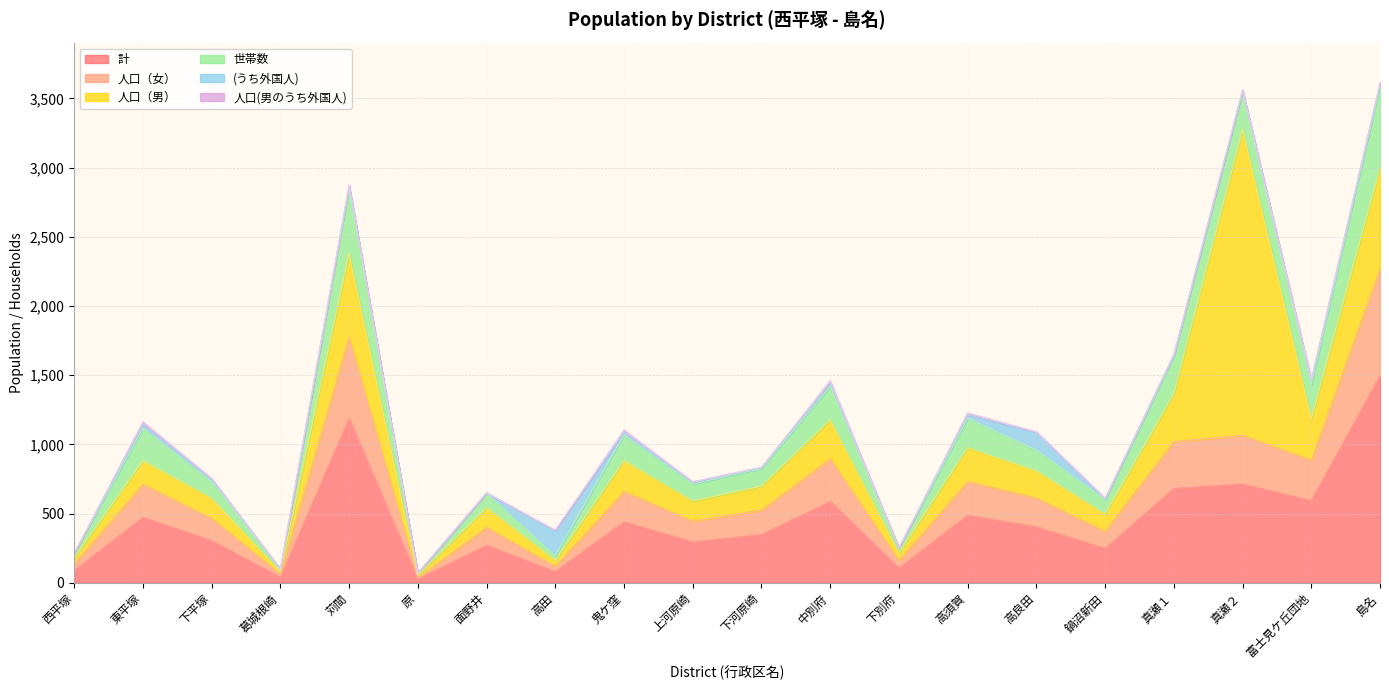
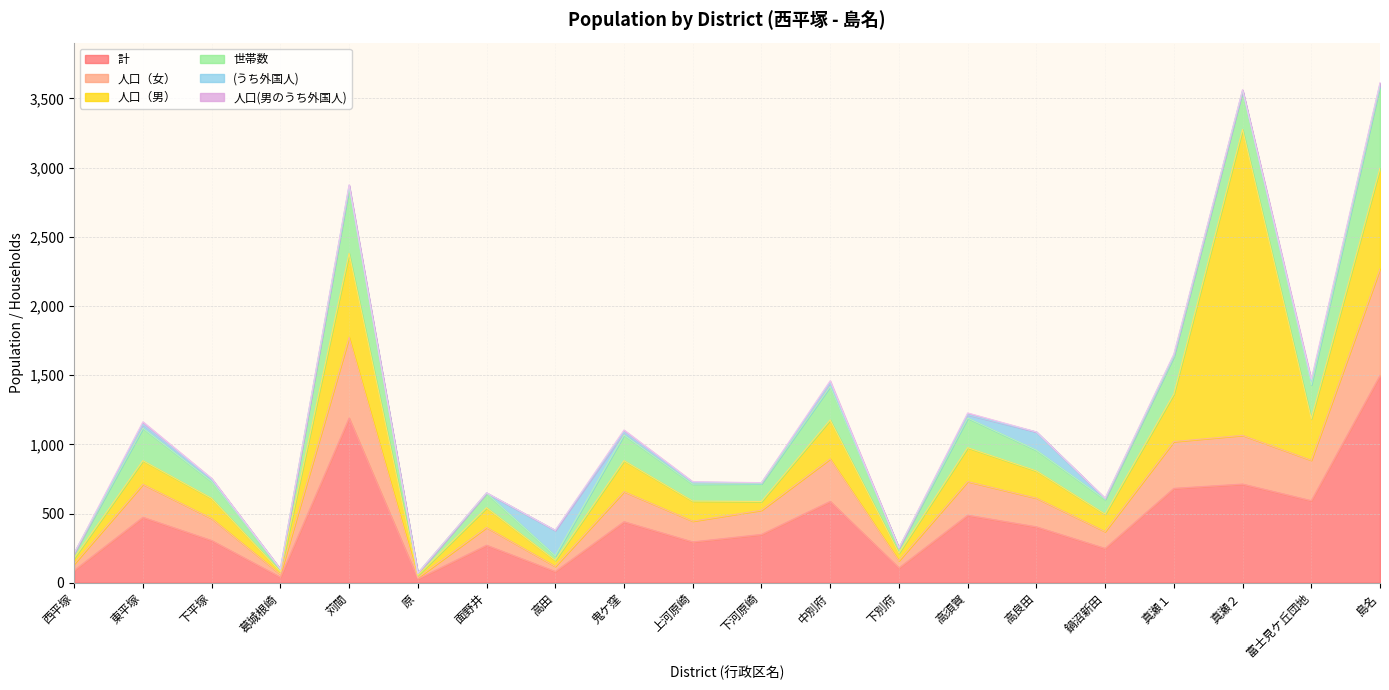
  {
    "人口（男）": {
      "西平塚": "40",
      "東平塚": "170",
      "下平塚": "150",
      "苅間": "610",
      "面野井": "140",
      "高田": "40",
      "鬼ケ窪": "220",
      "上河原崎": "150",
-     "下河原崎": "170",
+     "下河原崎": "60",
      "中別府": "280",
      "下別府": "60",
      "高須賀": "250",
      "高良田": "200",
      "鍋沼新田": "130",
      "真瀬１": "340",
      "真瀬２": "2,210",
      "富士見ケ丘団地": "300",
      "島名": "730"
    },
    "世帯数": {
      "東平塚": "240",
      "高田": "30",
      "鬼ケ窪": "190",
      "中別府": "240",
      "高須賀": "210",
      "高良田": "150",
      "富士見ケ丘団地": "240"
    },
    "(うち外国人)": {
      "東平塚": "30"
    },
    "人口(男のうち外国人)": {
      "東平塚": "20"
    }
  }
